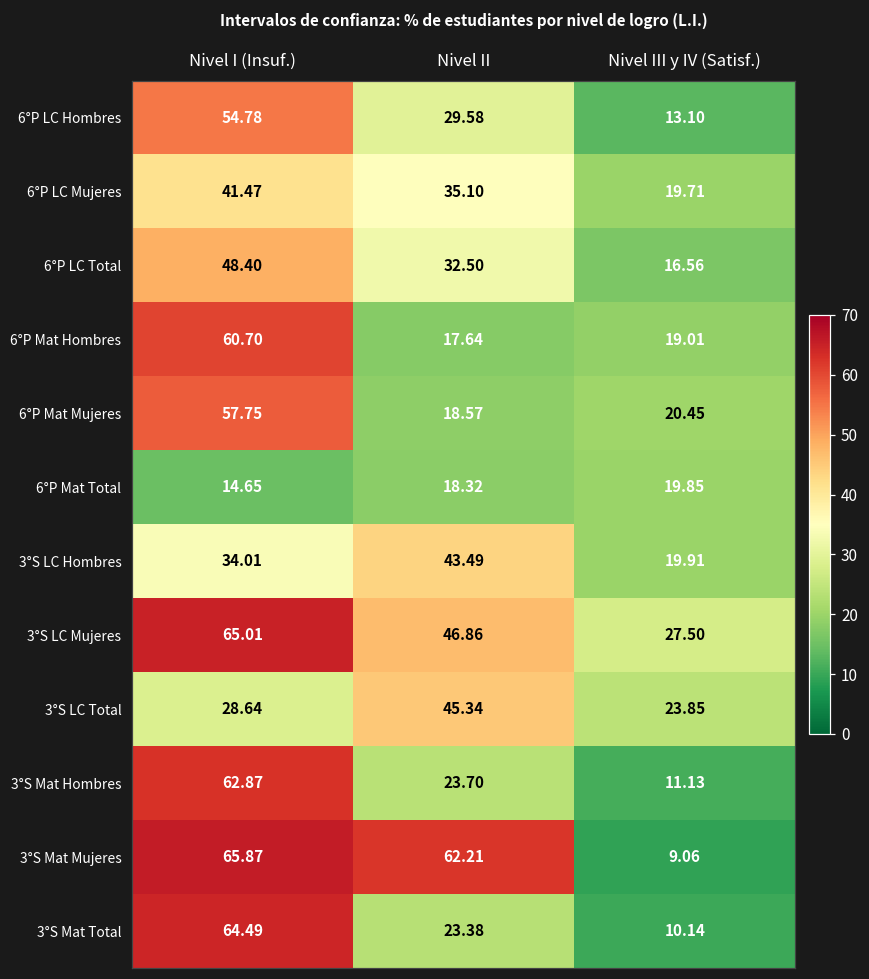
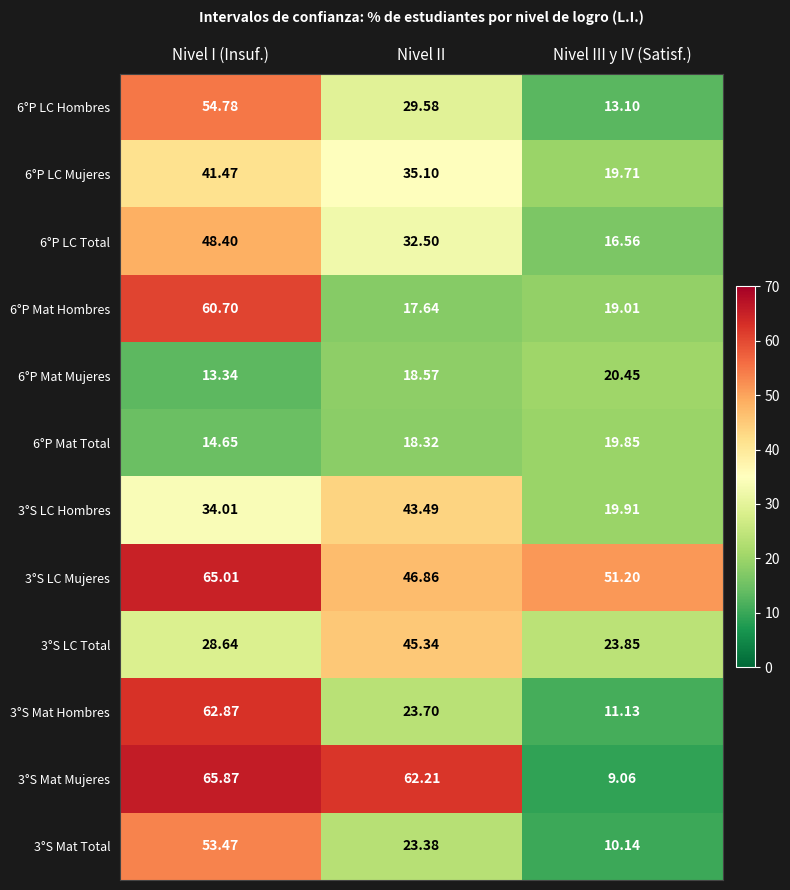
  {
    "6°P LC Hombres": {
      "Nivel I (Insuf.)": 54.78,
      "Nivel II": 29.58,
      "Nivel III y IV (Satisf.)": 13.10
    },
    "6°P LC Mujeres": {
      "Nivel I (Insuf.)": 41.47,
      "Nivel II": 35.10,
      "Nivel III y IV (Satisf.)": 19.71
    },
    "6°P LC Total": {
      "Nivel I (Insuf.)": 48.40,
      "Nivel II": 32.50,
      "Nivel III y IV (Satisf.)": 16.56
    },
    "6°P Mat Hombres": {
      "Nivel I (Insuf.)": 60.70,
      "Nivel II": 17.64,
      "Nivel III y IV (Satisf.)": 19.01
    },
    "6°P Mat Mujeres": {
-     "Nivel I (Insuf.)": 57.75,
+     "Nivel I (Insuf.)": 13.34,
      "Nivel II": 18.57,
      "Nivel III y IV (Satisf.)": 20.45
    },
    "6°P Mat Total": {
      "Nivel I (Insuf.)": 14.65,
      "Nivel II": 18.32,
      "Nivel III y IV (Satisf.)": 19.85
    },
    "3°S LC Hombres": {
      "Nivel I (Insuf.)": 34.01,
      "Nivel II": 43.49,
      "Nivel III y IV (Satisf.)": 19.91
    },
    "3°S LC Mujeres": {
      "Nivel I (Insuf.)": 65.01,
      "Nivel II": 46.86,
-     "Nivel III y IV (Satisf.)": 27.50
+     "Nivel III y IV (Satisf.)": 51.20
    },
    "3°S LC Total": {
      "Nivel I (Insuf.)": 28.64,
      "Nivel II": 45.34,
      "Nivel III y IV (Satisf.)": 23.85
    },
    "3°S Mat Hombres": {
      "Nivel I (Insuf.)": 62.87,
      "Nivel II": 23.70,
      "Nivel III y IV (Satisf.)": 11.13
    },
    "3°S Mat Mujeres": {
      "Nivel I (Insuf.)": 65.87,
      "Nivel II": 62.21,
      "Nivel III y IV (Satisf.)": 9.06
    },
    "3°S Mat Total": {
-     "Nivel I (Insuf.)": 64.49,
+     "Nivel I (Insuf.)": 53.47,
      "Nivel II": 23.38,
      "Nivel III y IV (Satisf.)": 10.14
    }
  }
